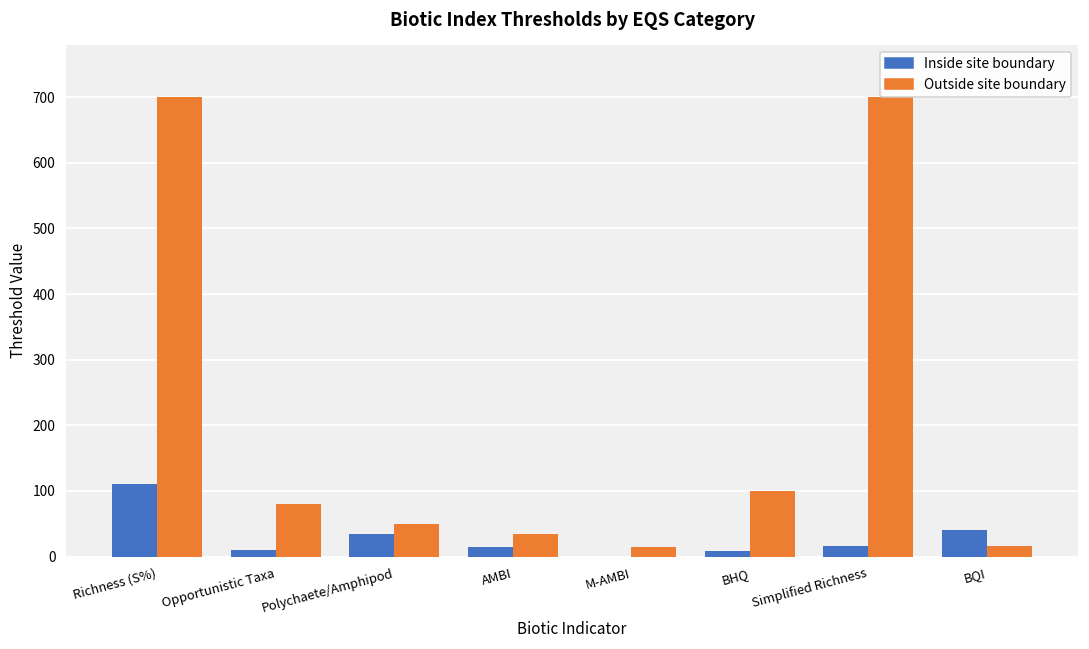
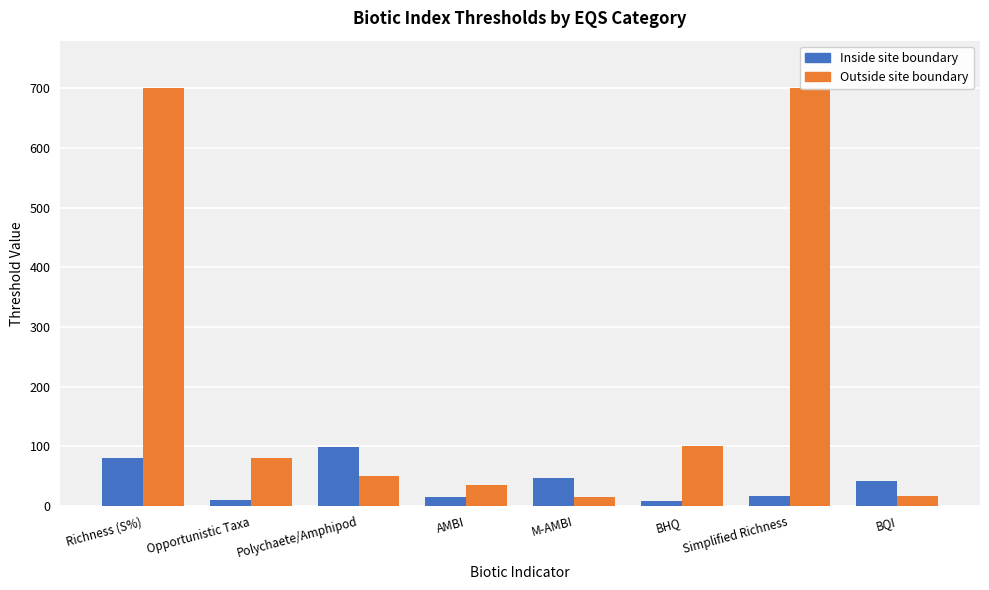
  {
    "Inside site boundary": {
-     "Richness (S%)": 110,
+     "Richness (S%)": 80,
      "Opportunistic Taxa": 10,
-     "Polychaete/Amphipod": 40,
+     "Polychaete/Amphipod": 100,
      "AMBI": 20,
-     "M-AMBI": 0,
+     "M-AMBI": 50,
      "BHQ": 10,
      "Simplified Richness": 20,
      "BQI": 40
    },
    "Outside site boundary": {
      "Richness (S%)": 700,
      "Opportunistic Taxa": 80,
      "Polychaete/Amphipod": 50,
      "AMBI": 40,
      "M-AMBI": 20,
      "BHQ": 100,
      "BQI": 20
    }
  }
